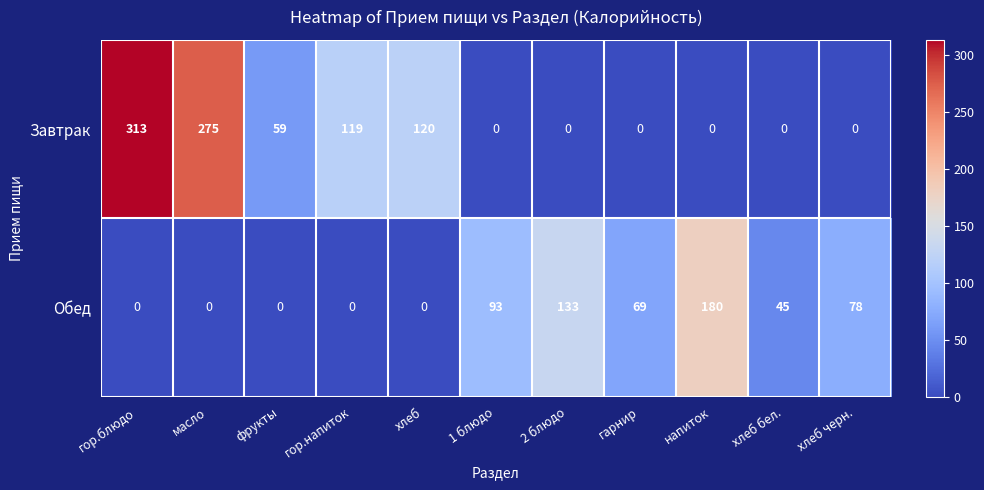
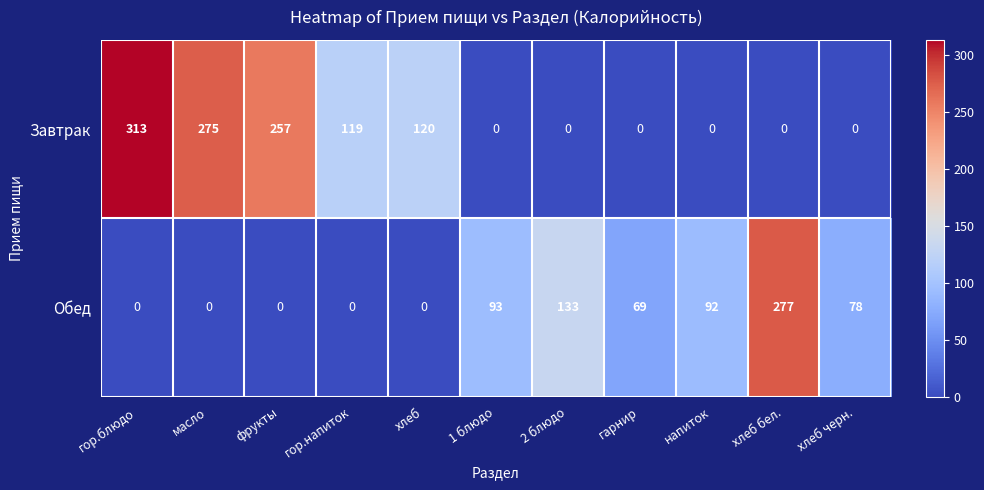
  {
    "Завтрак": {
      "гор.блюдо": 313,
      "масло": 275,
-     "фрукты": 59,
+     "фрукты": 257,
      "гор.напиток": 119,
      "хлеб": 120,
      "1 блюдо": 0,
      "2 блюдо": 0,
      "гарнир": 0,
      "напиток": 0,
      "хлеб бел.": 0,
      "хлеб черн.": 0
    },
    "Обед": {
      "гор.блюдо": 0,
      "масло": 0,
      "фрукты": 0,
      "гор.напиток": 0,
      "хлеб": 0,
      "1 блюдо": 93,
      "2 блюдо": 133,
      "гарнир": 69,
-     "напиток": 180,
-     "хлеб бел.": 45,
+     "напиток": 92,
+     "хлеб бел.": 277,
      "хлеб черн.": 78
    }
  }
